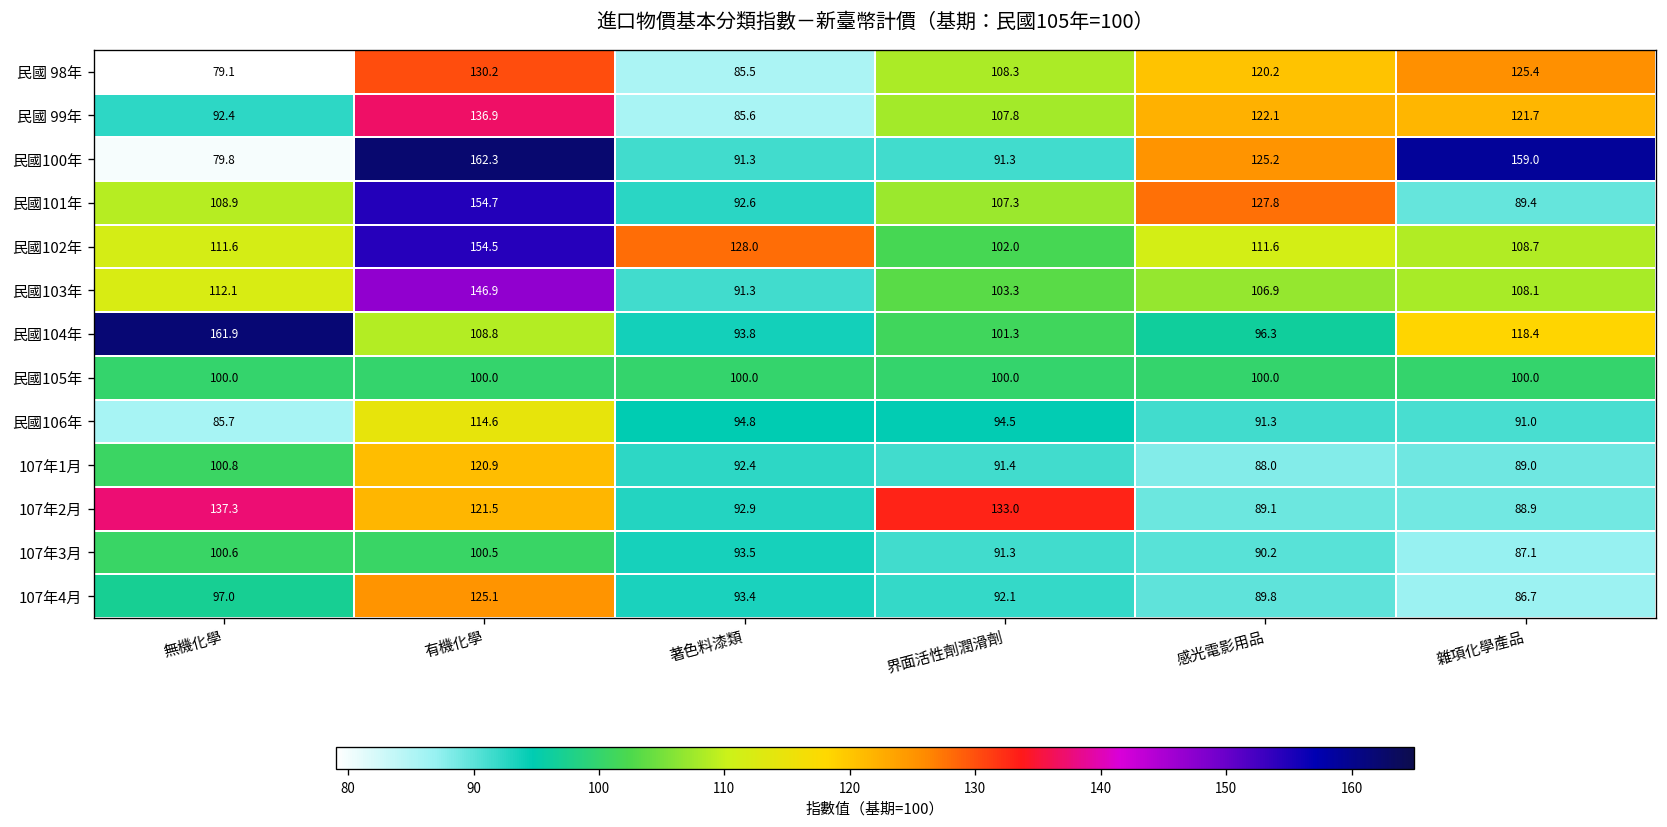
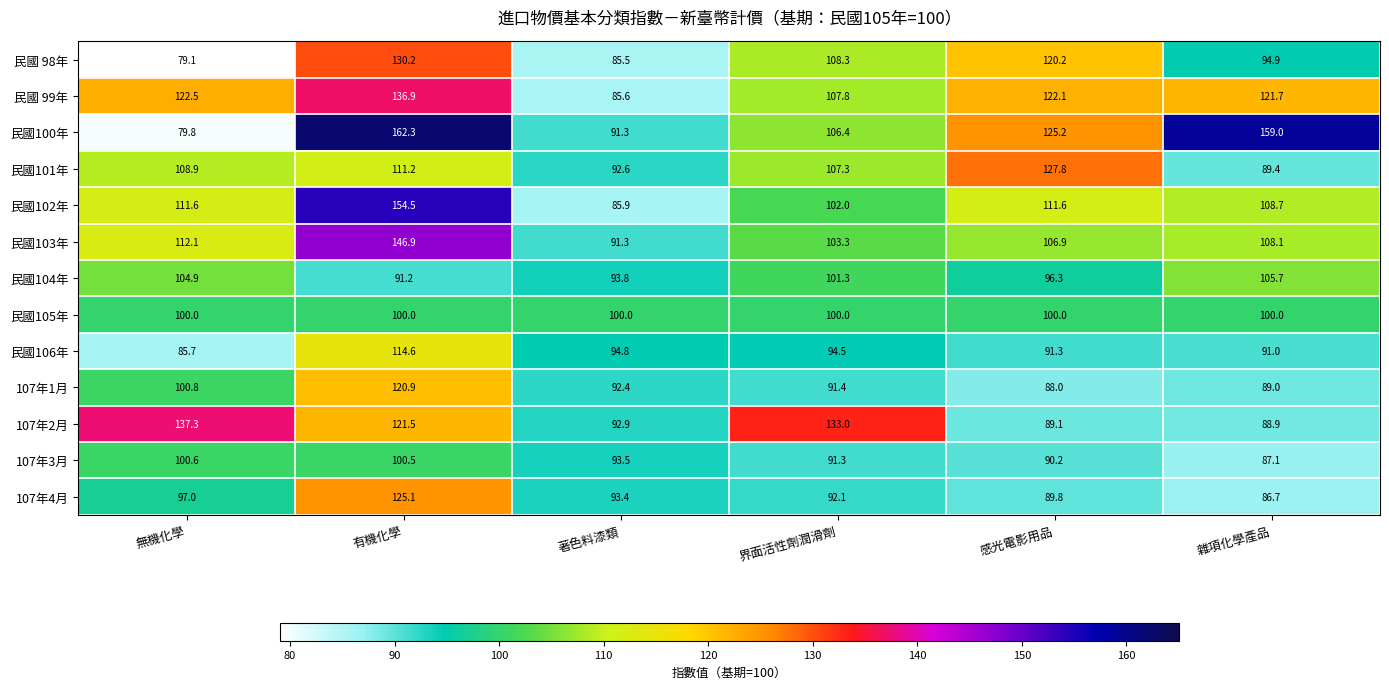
  {
    "民國 98年": {
      "無機化學": 79.1,
      "有機化學": 130.2,
      "著色料漆類": 85.5,
      "界面活性劑潤滑劑": 108.3,
      "感光電影用品": 120.2,
-     "雜項化學產品": 125.4
+     "雜項化學產品": 94.9
    },
    "民國 99年": {
-     "無機化學": 92.4,
+     "無機化學": 122.5,
      "有機化學": 136.9,
      "著色料漆類": 85.6,
      "界面活性劑潤滑劑": 107.8,
      "感光電影用品": 122.1,
      "雜項化學產品": 121.7
    },
    "民國100年": {
      "無機化學": 79.8,
      "有機化學": 162.3,
      "著色料漆類": 91.3,
-     "界面活性劑潤滑劑": 91.3,
+     "界面活性劑潤滑劑": 106.4,
      "感光電影用品": 125.2,
      "雜項化學產品": 159.0
    },
    "民國101年": {
      "無機化學": 108.9,
-     "有機化學": 154.7,
+     "有機化學": 111.2,
      "著色料漆類": 92.6,
      "界面活性劑潤滑劑": 107.3,
      "感光電影用品": 127.8,
      "雜項化學產品": 89.4
    },
    "民國102年": {
      "無機化學": 111.6,
      "有機化學": 154.5,
-     "著色料漆類": 128.0,
+     "著色料漆類": 85.9,
      "界面活性劑潤滑劑": 102.0,
      "感光電影用品": 111.6,
      "雜項化學產品": 108.7
    },
    "民國103年": {
      "無機化學": 112.1,
      "有機化學": 146.9,
      "著色料漆類": 91.3,
      "界面活性劑潤滑劑": 103.3,
      "感光電影用品": 106.9,
      "雜項化學產品": 108.1
    },
    "民國104年": {
-     "無機化學": 161.9,
-     "有機化學": 108.8,
+     "無機化學": 104.9,
+     "有機化學": 91.2,
      "著色料漆類": 93.8,
      "界面活性劑潤滑劑": 101.3,
      "感光電影用品": 96.3,
-     "雜項化學產品": 118.4
+     "雜項化學產品": 105.7
    },
    "民國105年": {
      "無機化學": 100.0,
      "有機化學": 100.0,
      "著色料漆類": 100.0,
      "界面活性劑潤滑劑": 100.0,
      "感光電影用品": 100.0,
      "雜項化學產品": 100.0
    },
    "民國106年": {
      "無機化學": 85.7,
      "有機化學": 114.6,
      "著色料漆類": 94.8,
      "界面活性劑潤滑劑": 94.5,
      "感光電影用品": 91.3,
      "雜項化學產品": 91.0
    },
    "107年1月": {
      "無機化學": 100.8,
      "有機化學": 120.9,
      "著色料漆類": 92.4,
      "界面活性劑潤滑劑": 91.4,
      "感光電影用品": 88.0,
      "雜項化學產品": 89.0
    },
    "107年2月": {
      "無機化學": 137.3,
      "有機化學": 121.5,
      "著色料漆類": 92.9,
      "界面活性劑潤滑劑": 133.0,
      "感光電影用品": 89.1,
      "雜項化學產品": 88.9
    },
    "107年3月": {
      "無機化學": 100.6,
      "有機化學": 100.5,
      "著色料漆類": 93.5,
      "界面活性劑潤滑劑": 91.3,
      "感光電影用品": 90.2,
      "雜項化學產品": 87.1
    },
    "107年4月": {
      "無機化學": 97.0,
      "有機化學": 125.1,
      "著色料漆類": 93.4,
      "界面活性劑潤滑劑": 92.1,
      "感光電影用品": 89.8,
      "雜項化學產品": 86.7
    }
  }
